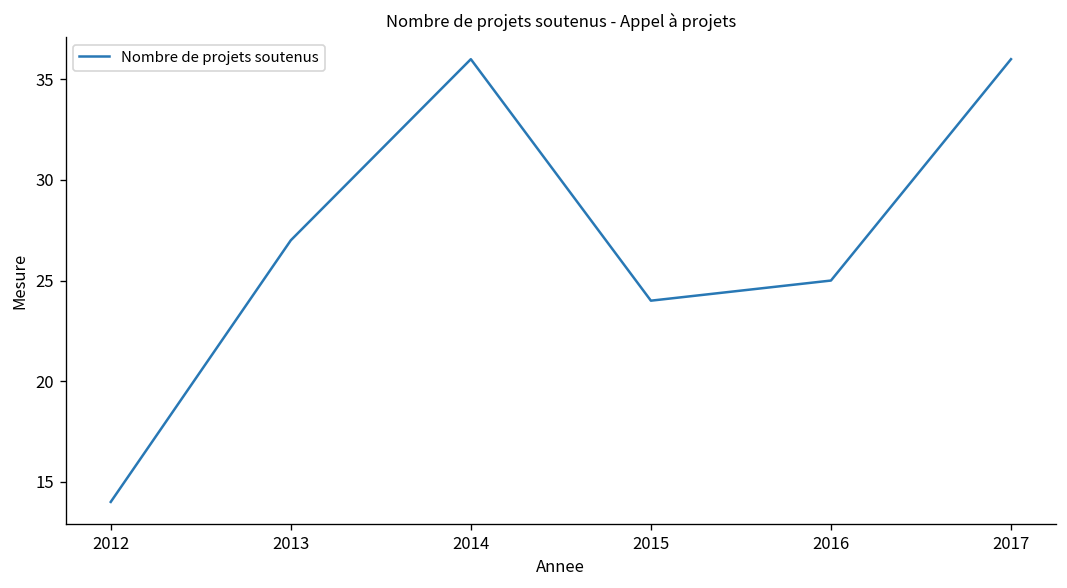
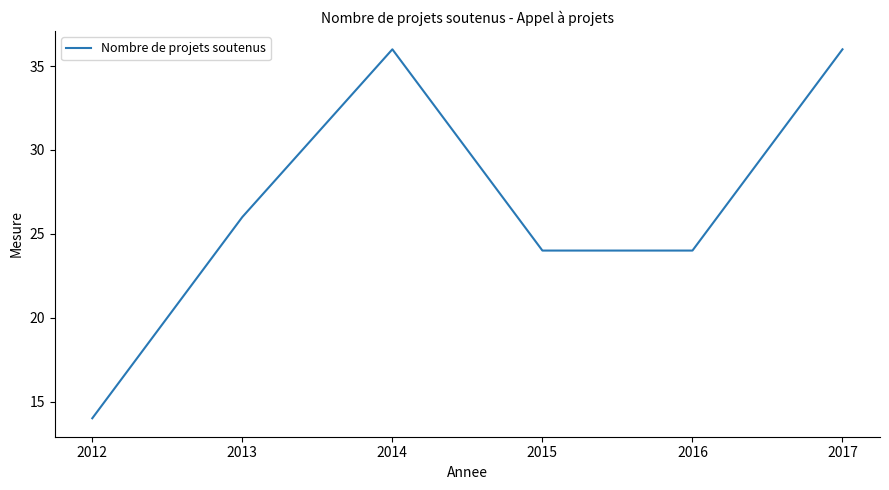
  {
    "2012": 14,
-   "2013": 27,
+   "2013": 26,
    "2014": 36,
    "2015": 24,
-   "2016": 25,
+   "2016": 24,
    "2017": 36
  }
